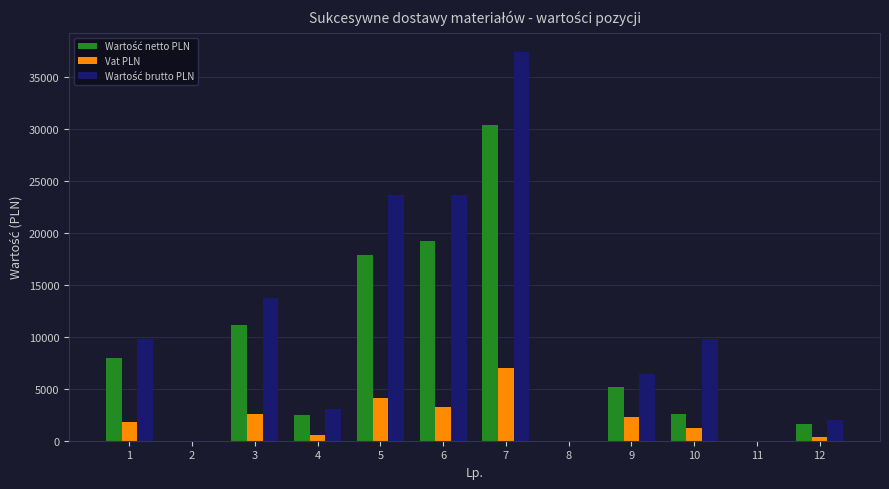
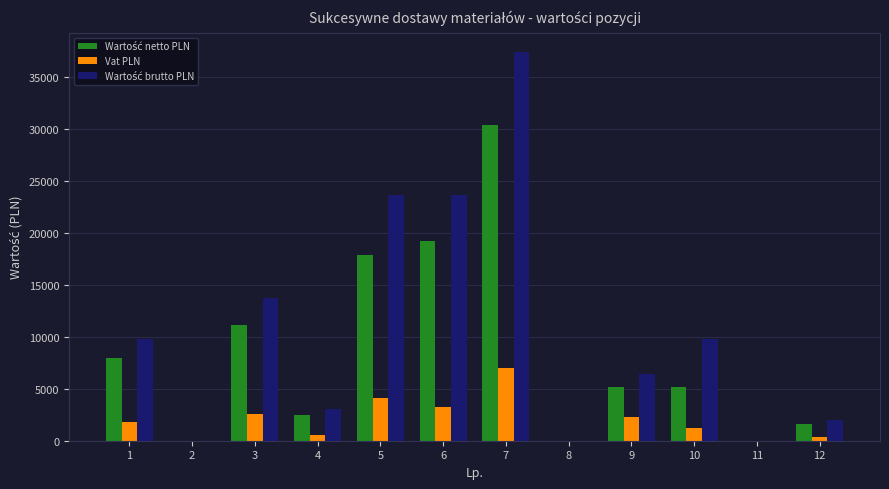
  {
    "Wartość netto PLN": {
      "1": 8000,
      "2": 0,
      "3": 11100,
      "4": 2500,
      "5": 17900,
      "6": 19200,
      "7": 30400,
      "8": 0,
      "9": 5200,
-     "10": 2600,
+     "10": 5200,
      "11": 0,
      "12": 1600
    },
    "Vat PLN": {
      "1": 1800,
      "2": 0,
      "3": 2600,
      "4": 600,
      "5": 4100,
      "6": 3200,
      "7": 7000,
      "8": 0,
      "9": 2300,
      "10": 1200,
      "11": 0,
      "12": 400
    },
    "Wartość brutto PLN": {
      "1": 9800,
      "2": 0,
      "3": 13700,
      "4": 3100,
      "5": 23600,
      "6": 23600,
      "7": 37400,
      "8": 0,
      "9": 6400,
      "10": 9700,
      "11": 0,
      "12": 2000
    }
  }
